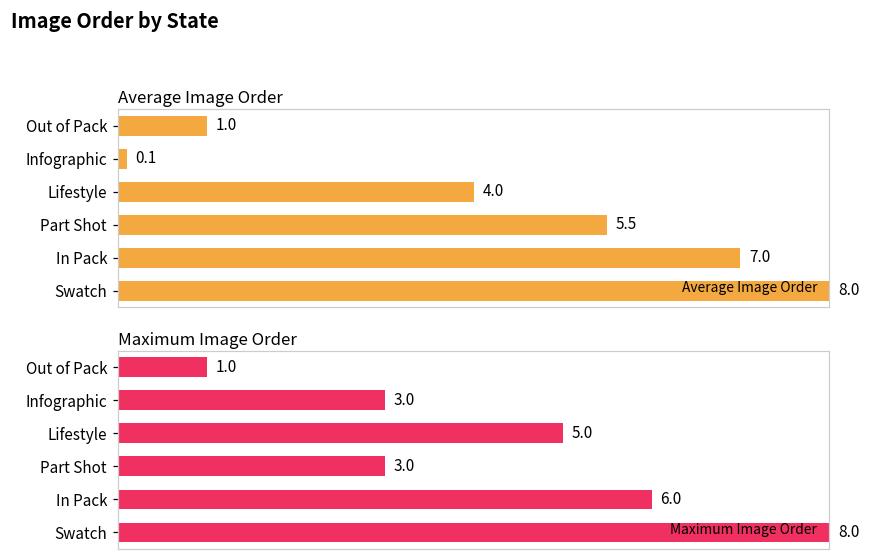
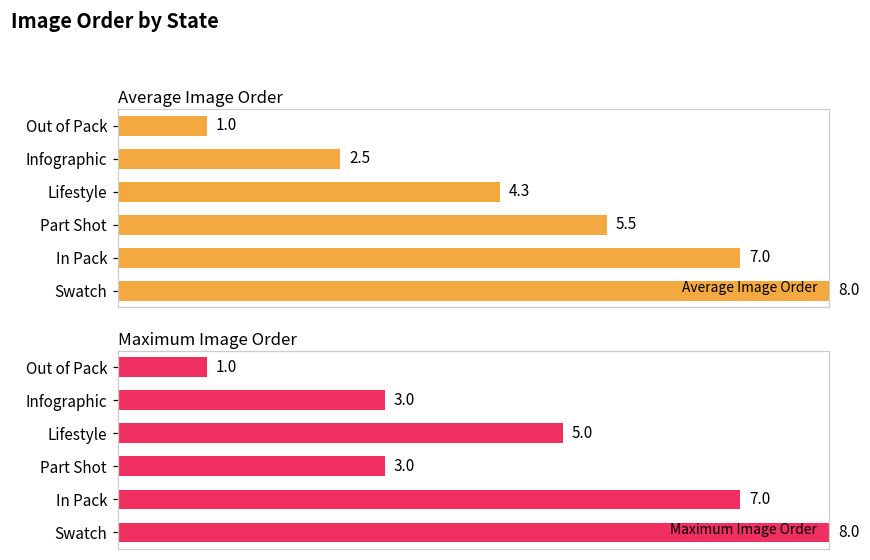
  {
    "Average Image Order": {
      "Out of Pack": 1.0,
-     "Infographic": 0.1,
-     "Lifestyle": 4.0,
+     "Infographic": 2.5,
+     "Lifestyle": 4.3,
      "Part Shot": 5.5,
      "In Pack": 7.0,
      "Swatch": 8.0
    },
    "Maximum Image Order": {
      "Out of Pack": 1.0,
      "Infographic": 3.0,
      "Lifestyle": 5.0,
      "Part Shot": 3.0,
-     "In Pack": 6.0,
+     "In Pack": 7.0,
      "Swatch": 8.0
    }
  }
